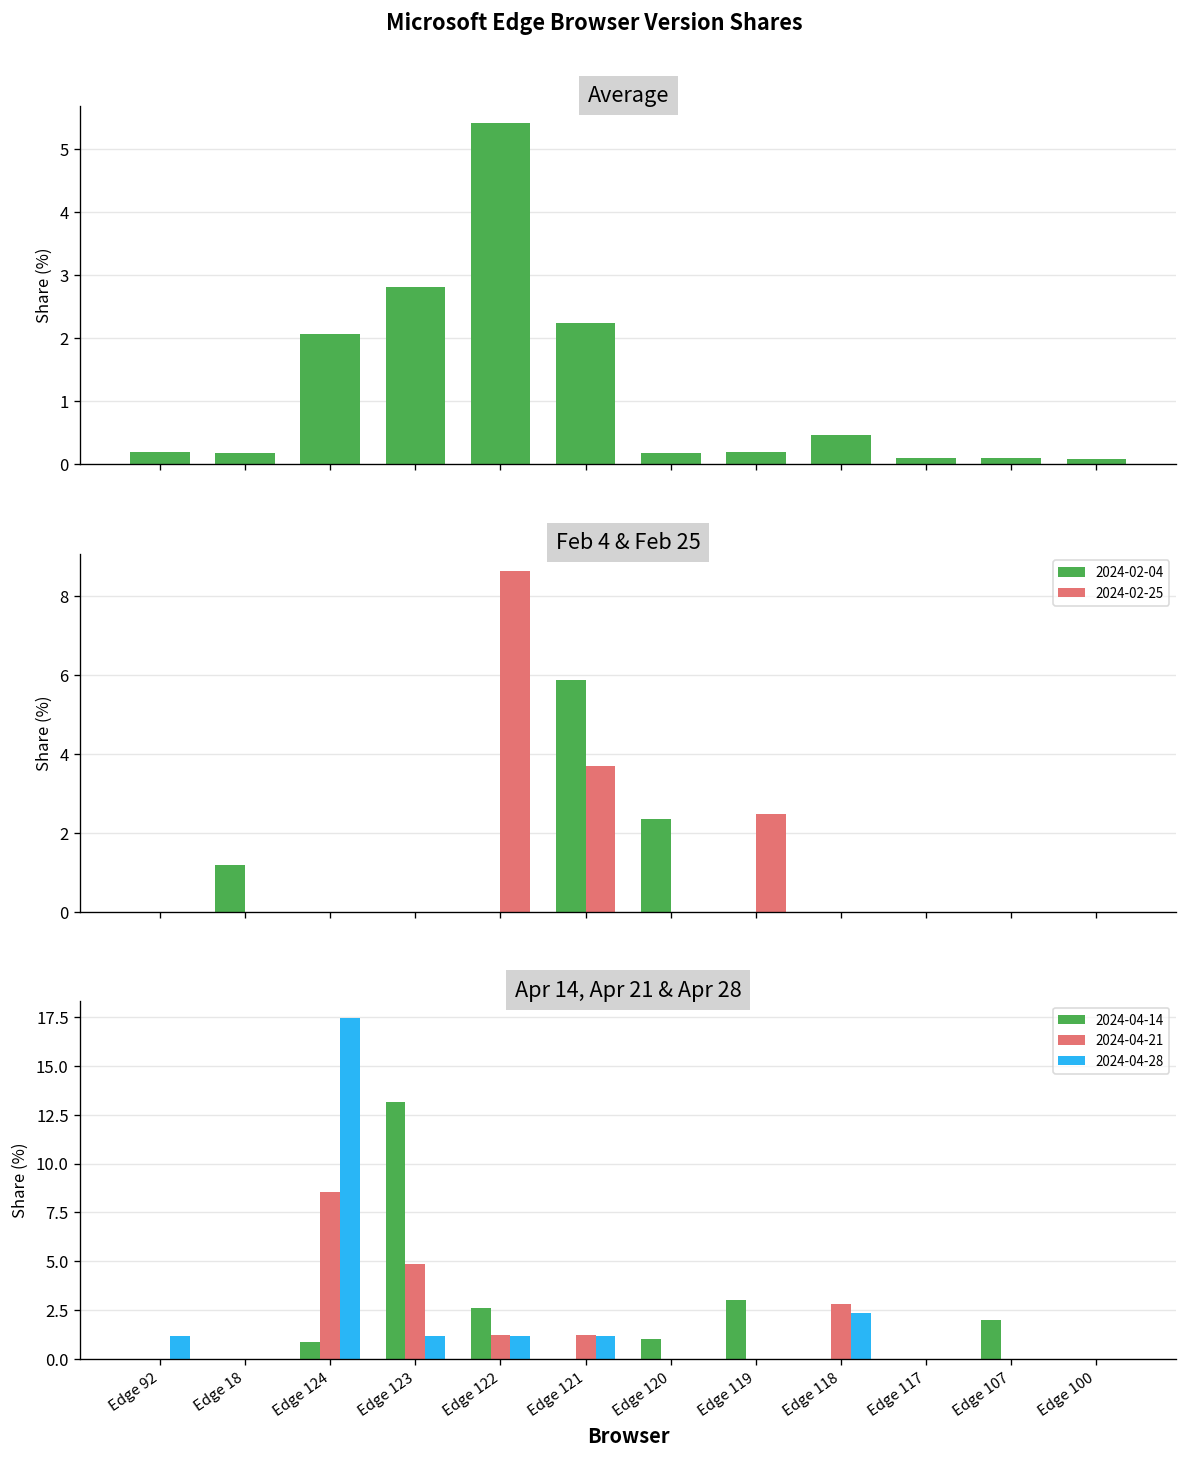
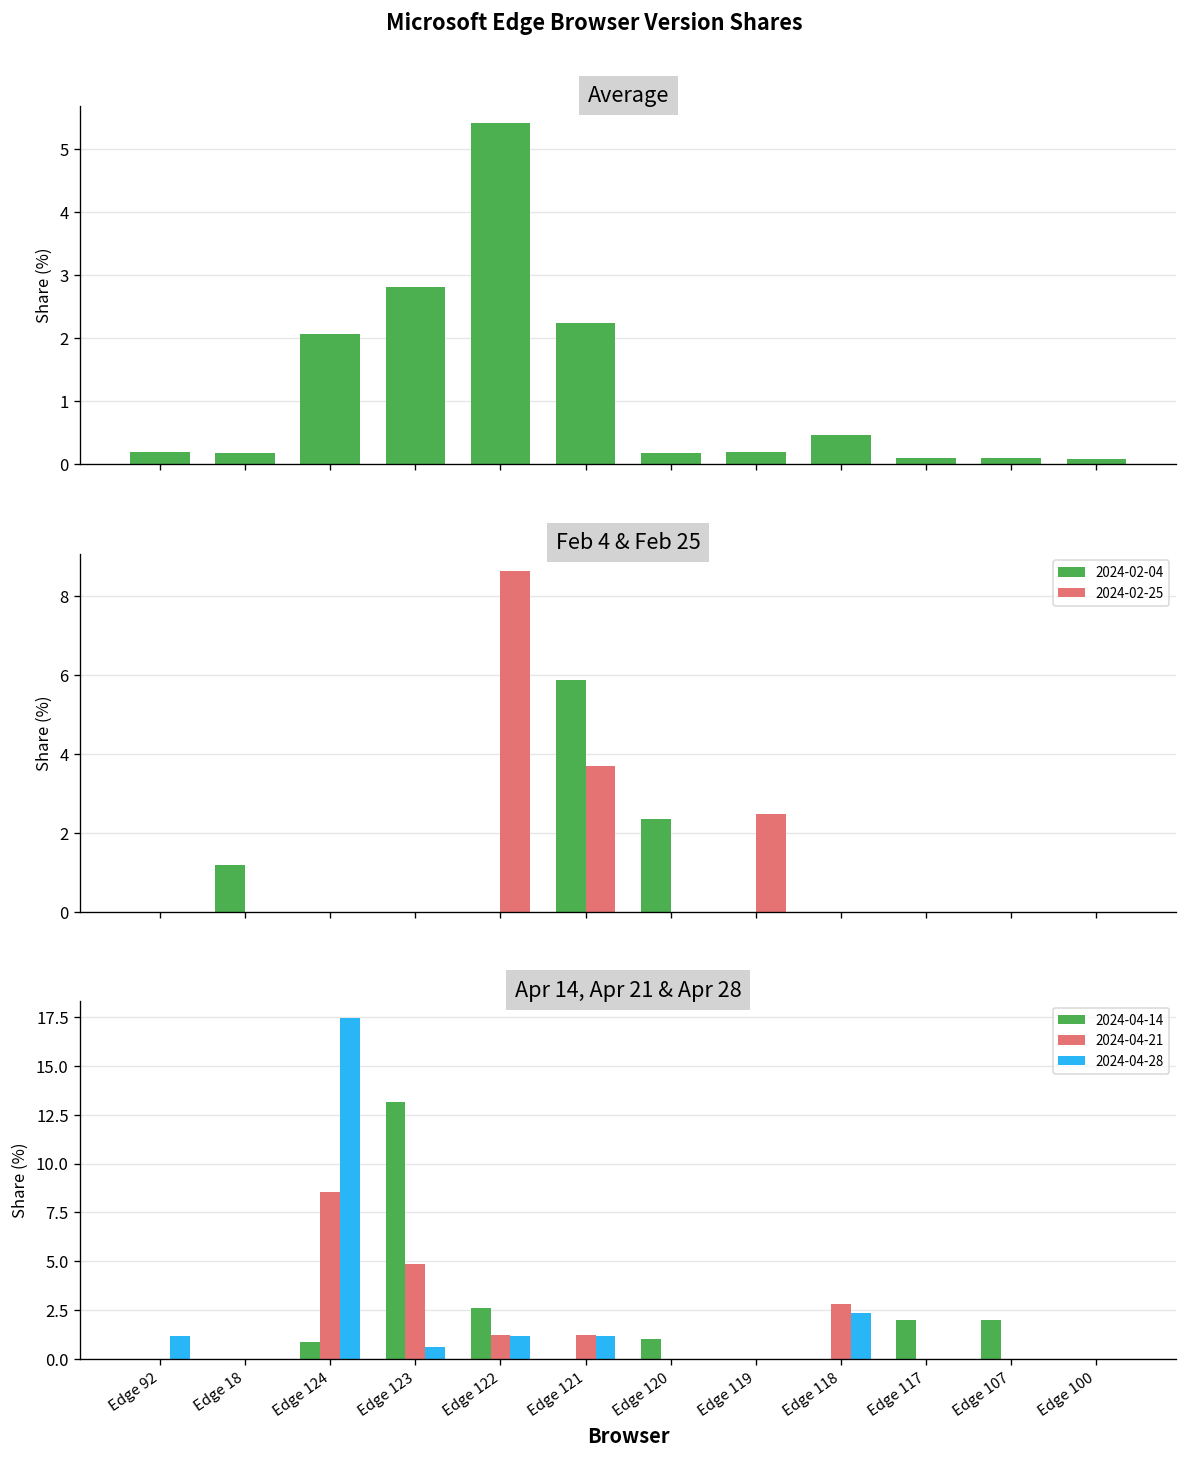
  {
    "Apr 14, Apr 21 & Apr 28": {
      "2024-04-14": {
        "Edge 92": 0,
        "Edge 18": 0,
        "Edge 124": 1,
        "Edge 123": 13.2,
        "Edge 122": 2.6,
        "Edge 121": 0,
        "Edge 120": 1,
-       "Edge 119": 3,
+       "Edge 119": 0,
        "Edge 118": 0,
-       "Edge 117": 0,
+       "Edge 117": 2,
        "Edge 107": 2,
        "Edge 100": 0
      },
      "2024-04-21": {
        "Edge 92": 0.0,
        "Edge 18": 0.0,
        "Edge 124": 8.5,
        "Edge 123": 4.9,
        "Edge 122": 1.2,
        "Edge 121": 1.2,
        "Edge 120": 0.0,
        "Edge 119": 0.0,
        "Edge 118": 2.8,
        "Edge 117": 0.0,
        "Edge 107": 0.0,
        "Edge 100": 0.0
      },
      "2024-04-28": {
        "Edge 92": 1.2,
        "Edge 18": 0.0,
        "Edge 124": 17.4,
-       "Edge 123": 1.2,
+       "Edge 123": 0.6,
        "Edge 122": 1.2,
        "Edge 121": 1.2,
        "Edge 120": 0.0,
        "Edge 119": 0.0,
        "Edge 118": 2.3,
        "Edge 117": 0.0,
        "Edge 107": 0.0,
        "Edge 100": 0.0
      }
    }
  }
